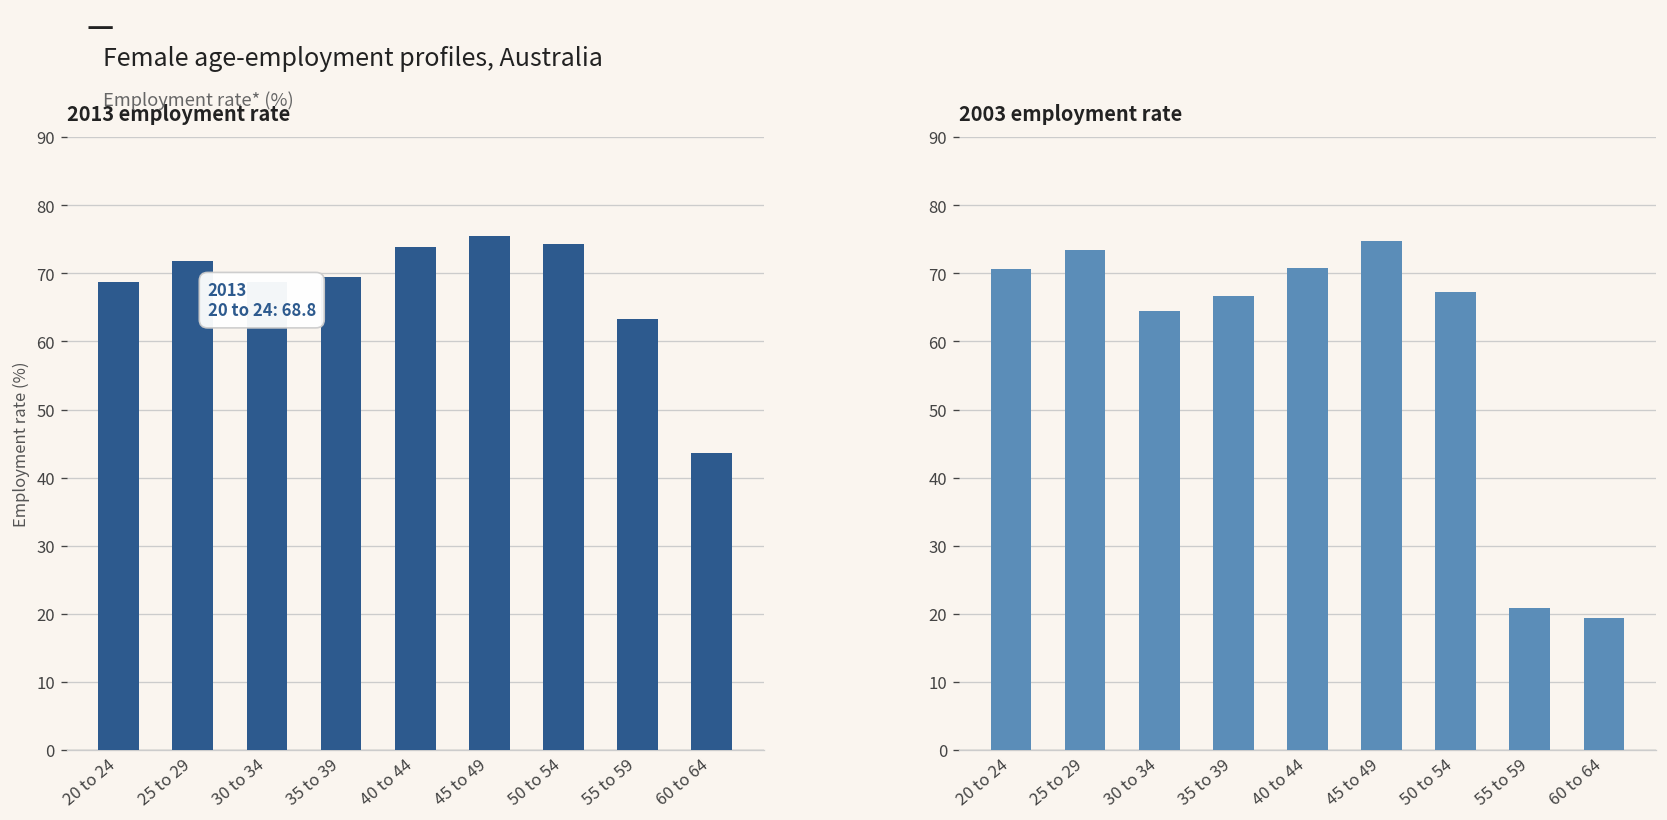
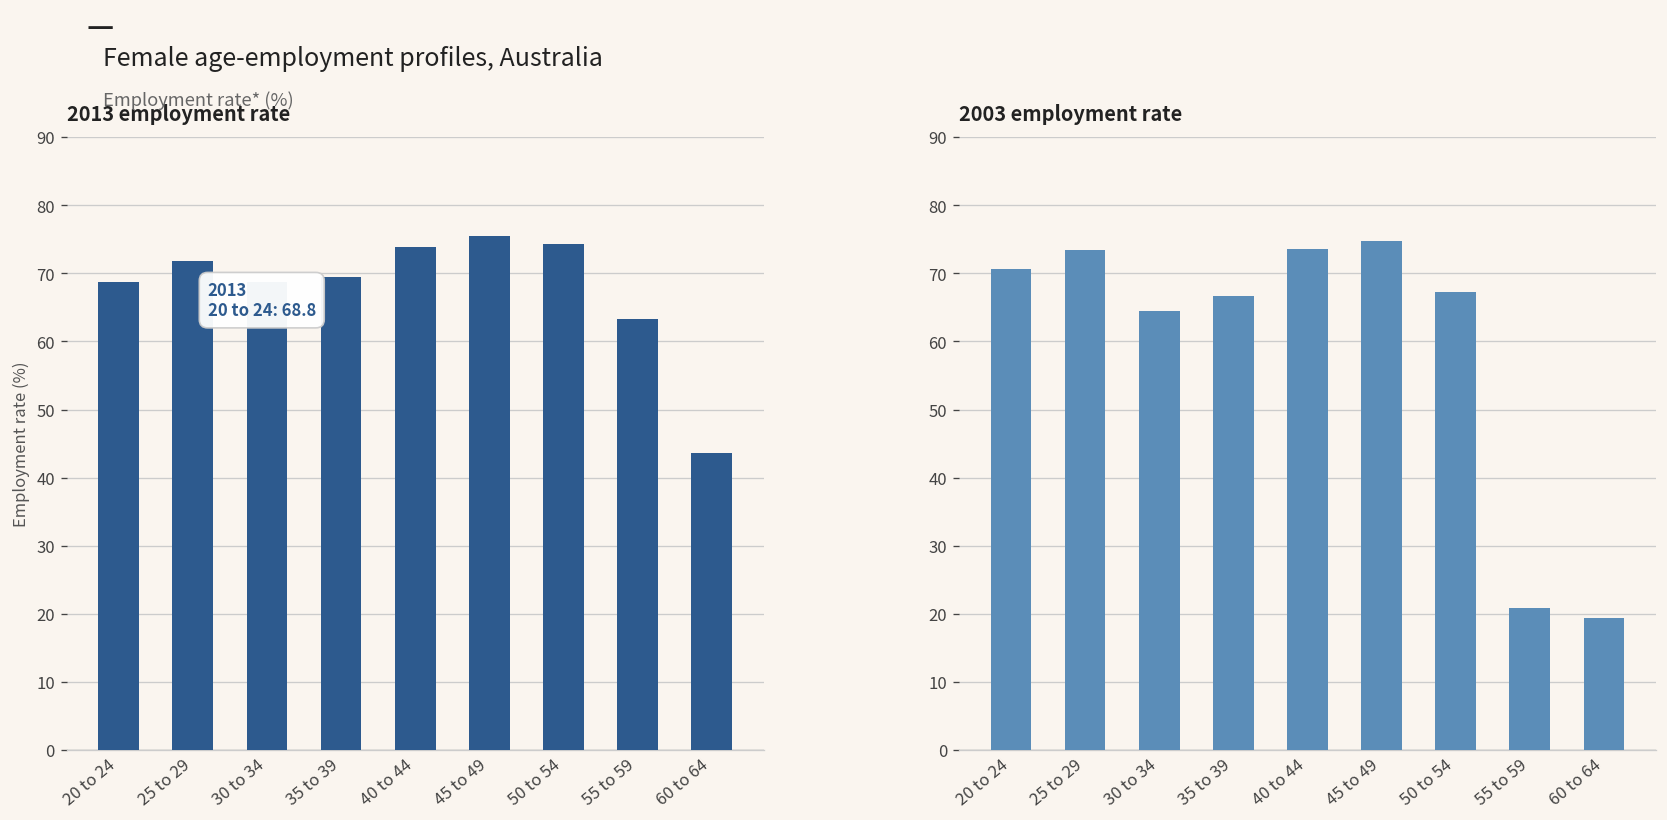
  {
    "2003 employment rate": {
      "20 to 24": 71,
      "25 to 29": 73,
      "30 to 34": 64,
      "35 to 39": 67,
-     "40 to 44": 71,
+     "40 to 44": 74,
      "45 to 49": 75,
      "50 to 54": 67,
      "55 to 59": 21,
      "60 to 64": 19
    }
  }
